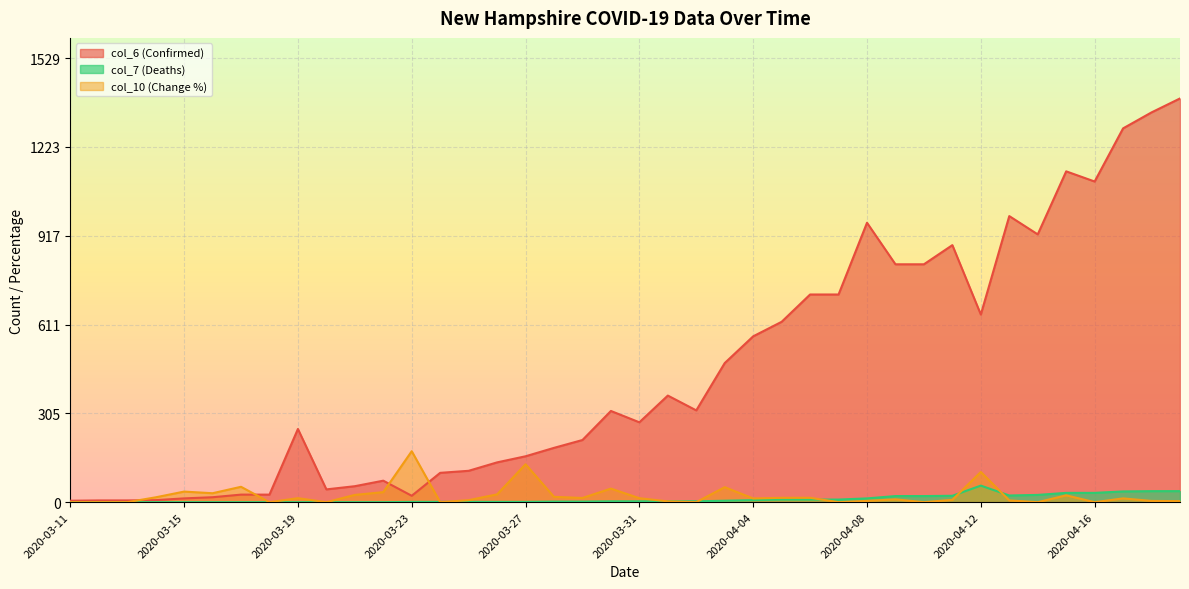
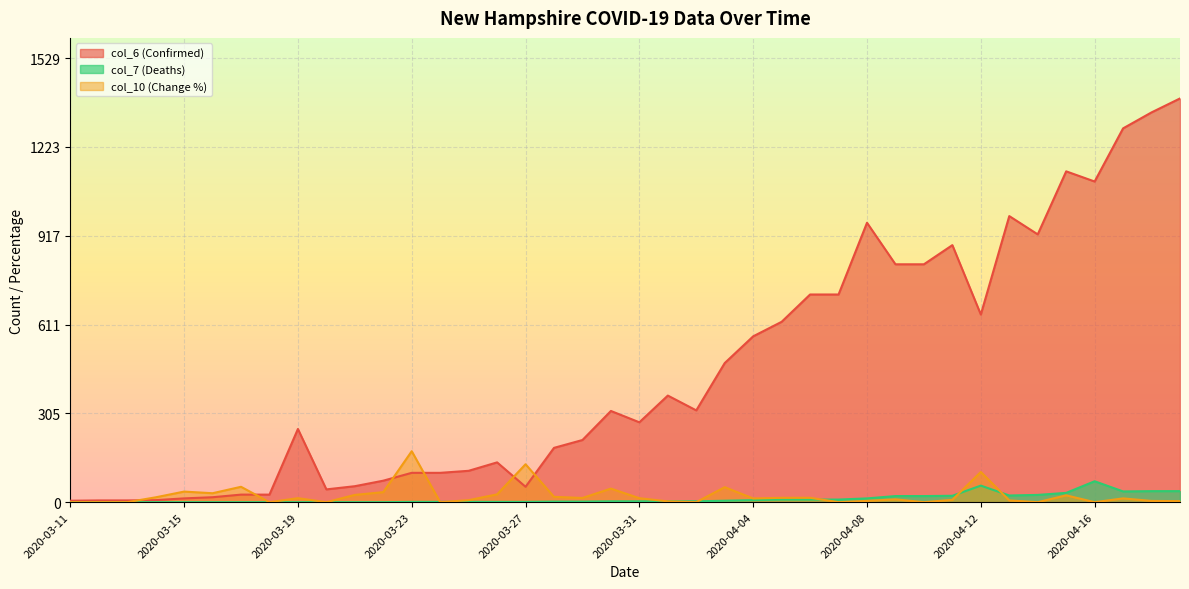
  {
    "col_6 (Confirmed)": {
      "2020-03-15": 10,
      "2020-03-19": 250,
-     "2020-03-23": 20,
-     "2020-03-27": 160,
+     "2020-03-23": 100,
+     "2020-03-27": 50,
      "2020-03-31": 280,
      "2020-04-04": 570,
      "2020-04-08": 960,
      "2020-04-12": 650,
      "2020-04-16": 1100
    },
    "col_7 (Deaths)": {
      "2020-03-15": 0,
      "2020-03-19": 0,
      "2020-03-23": 0,
      "2020-03-27": 0,
      "2020-03-31": 0,
      "2020-04-12": 60,
-     "2020-04-16": 30
+     "2020-04-16": 70
    },
    "col_10 (Change %)": {
      "2020-03-15": 40,
      "2020-03-19": 10,
      "2020-03-23": 180,
      "2020-03-27": 130,
      "2020-03-31": 10,
      "2020-04-12": 100,
      "2020-04-16": 0
    }
  }
